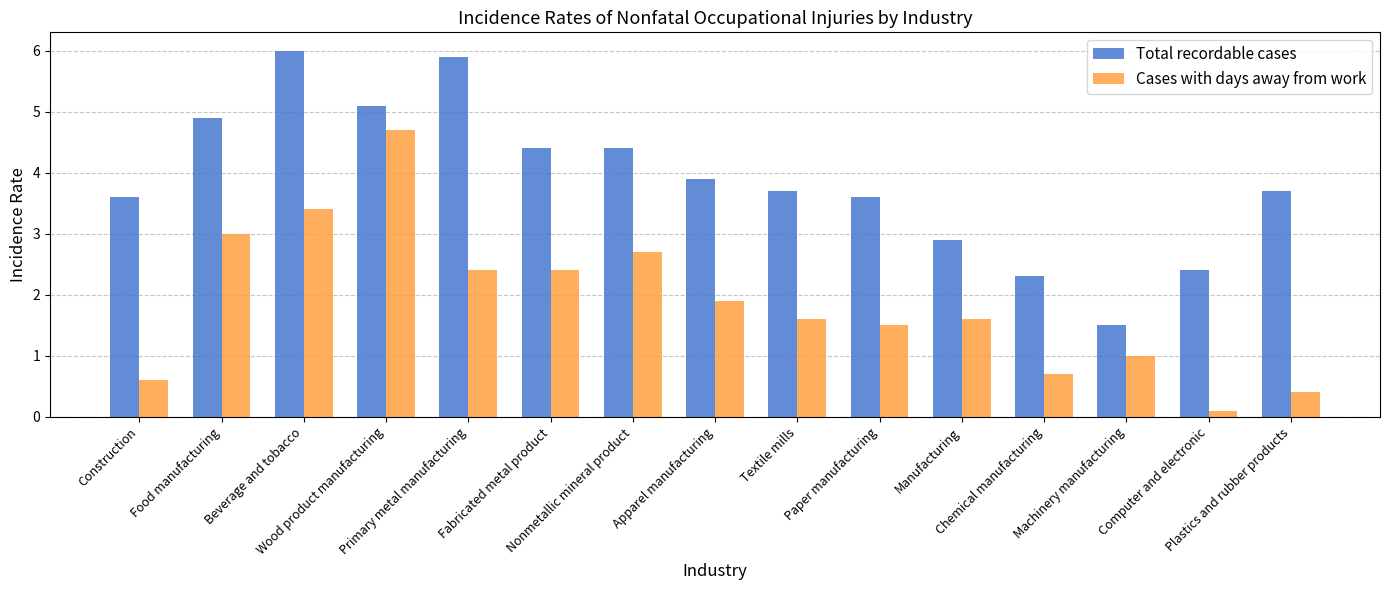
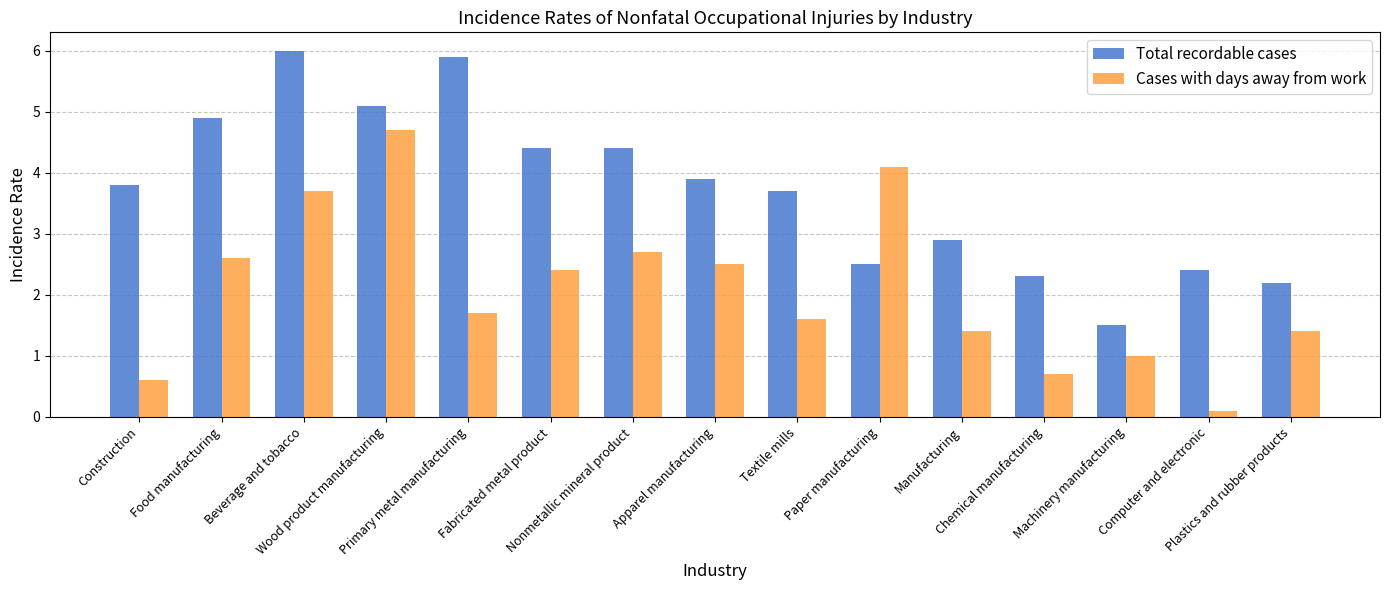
  {
    "Total recordable cases": {
-     "Construction": 3.6,
+     "Construction": 3.8,
      "Food manufacturing": 4.9,
      "Beverage and tobacco": 6.0,
      "Wood product manufacturing": 5.1,
      "Primary metal manufacturing": 5.9,
      "Fabricated metal product": 4.4,
      "Nonmetallic mineral product": 4.4,
      "Apparel manufacturing": 3.9,
      "Textile mills": 3.7,
-     "Paper manufacturing": 3.6,
+     "Paper manufacturing": 2.5,
      "Manufacturing": 2.9,
      "Chemical manufacturing": 2.3,
      "Machinery manufacturing": 1.5,
      "Computer and electronic": 2.4,
-     "Plastics and rubber products": 3.7
+     "Plastics and rubber products": 2.2
    },
    "Cases with days away from work": {
      "Construction": 0.6,
-     "Food manufacturing": 3.0,
-     "Beverage and tobacco": 3.4,
+     "Food manufacturing": 2.6,
+     "Beverage and tobacco": 3.7,
      "Wood product manufacturing": 4.7,
-     "Primary metal manufacturing": 2.4,
+     "Primary metal manufacturing": 1.7,
      "Fabricated metal product": 2.4,
      "Nonmetallic mineral product": 2.7,
-     "Apparel manufacturing": 1.9,
+     "Apparel manufacturing": 2.5,
      "Textile mills": 1.6,
-     "Paper manufacturing": 1.5,
-     "Manufacturing": 1.6,
+     "Paper manufacturing": 4.1,
+     "Manufacturing": 1.4,
      "Chemical manufacturing": 0.7,
      "Machinery manufacturing": 1.0,
      "Computer and electronic": 0.1,
-     "Plastics and rubber products": 0.4
+     "Plastics and rubber products": 1.4
    }
  }
